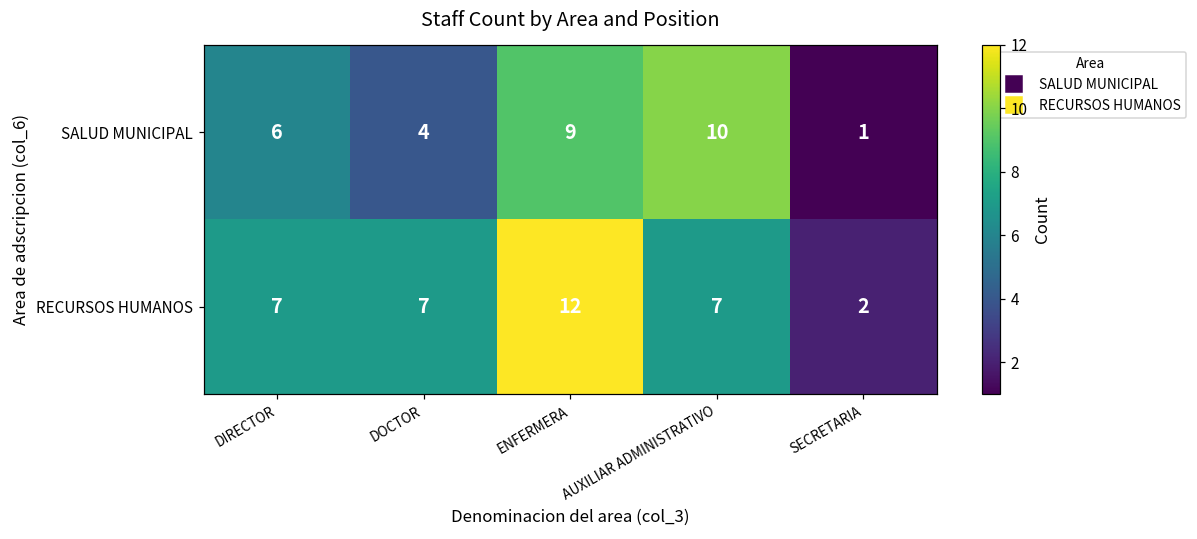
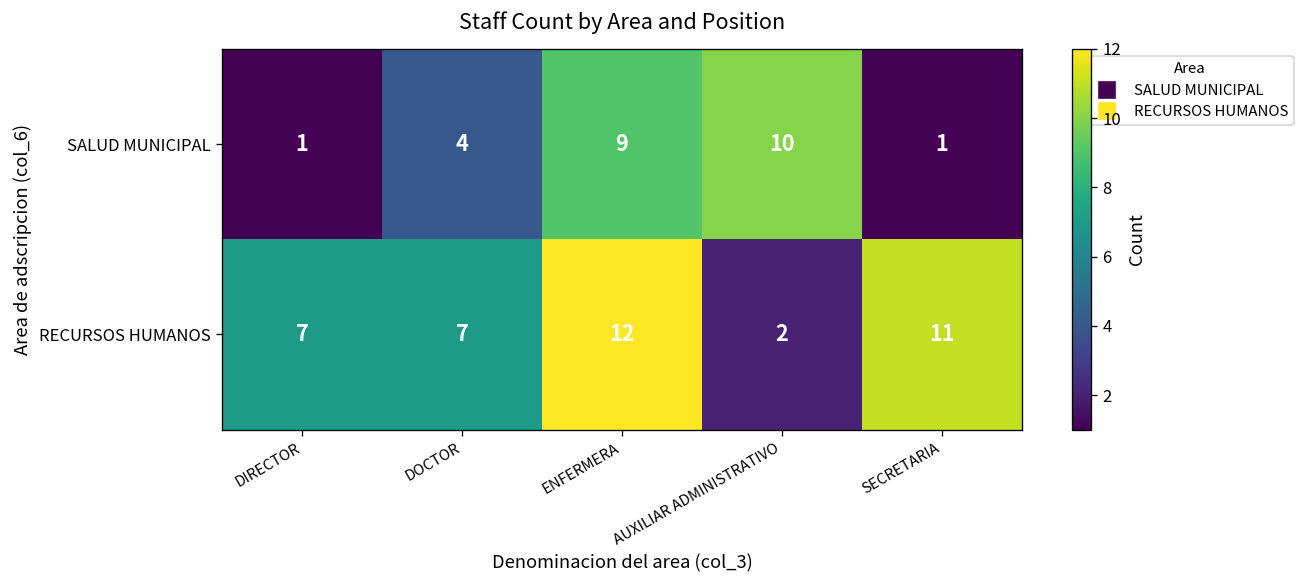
  {
    "SALUD MUNICIPAL": {
-     "DIRECTOR": 6,
+     "DIRECTOR": 1,
      "DOCTOR": 4,
      "ENFERMERA": 9,
      "AUXILIAR ADMINISTRATIVO": 10,
      "SECRETARIA": 1
    },
    "RECURSOS HUMANOS": {
      "DIRECTOR": 7,
      "DOCTOR": 7,
      "ENFERMERA": 12,
-     "AUXILIAR ADMINISTRATIVO": 7,
-     "SECRETARIA": 2
+     "AUXILIAR ADMINISTRATIVO": 2,
+     "SECRETARIA": 11
    }
  }
